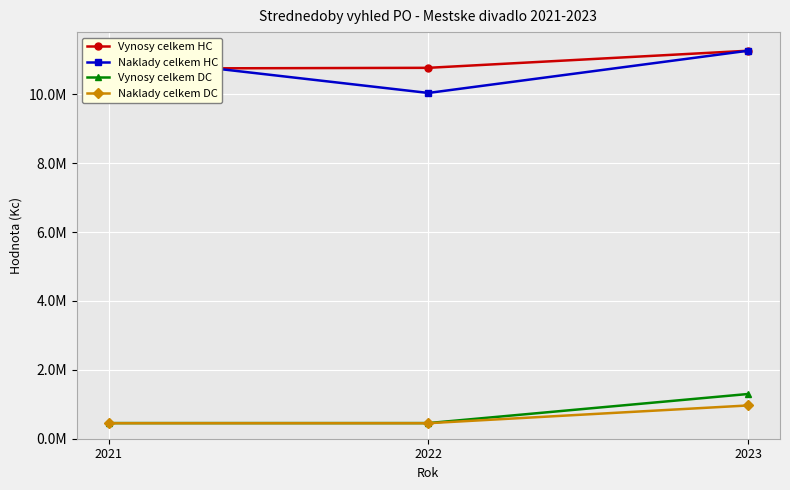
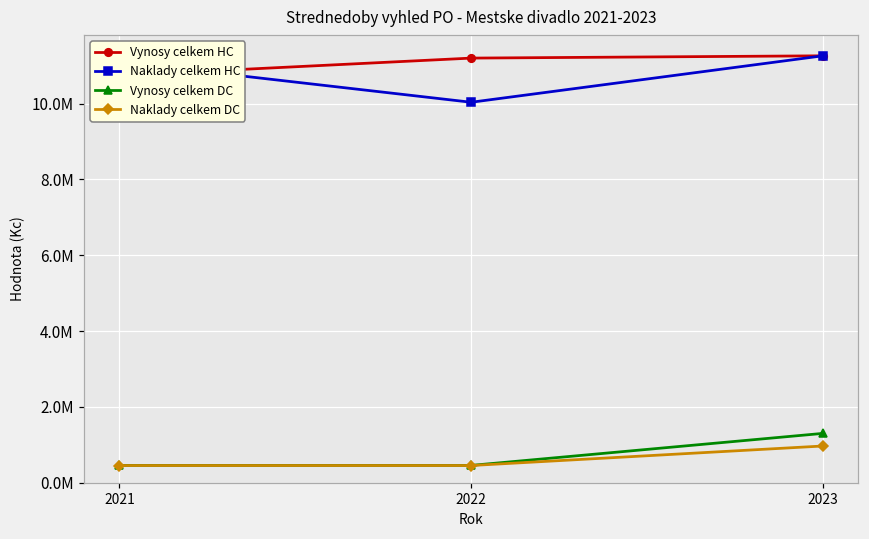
  {
    "Vynosy celkem HC": {
-     "2022": 10800000
+     "2022": 11200000
    },
    "Naklady celkem HC": {
      "2022": 10000000
    },
    "Vynosy celkem DC": {
      "2023": 1300000
    },
    "Naklady celkem DC": {
      "2023": 1000000
    }
  }
